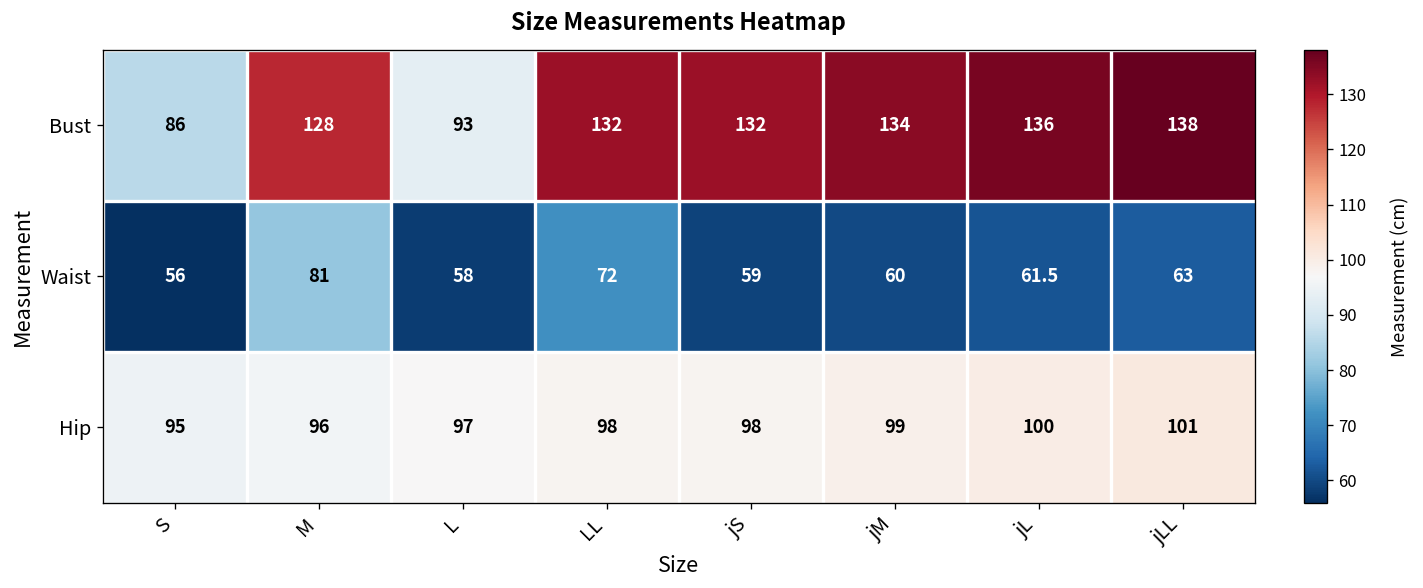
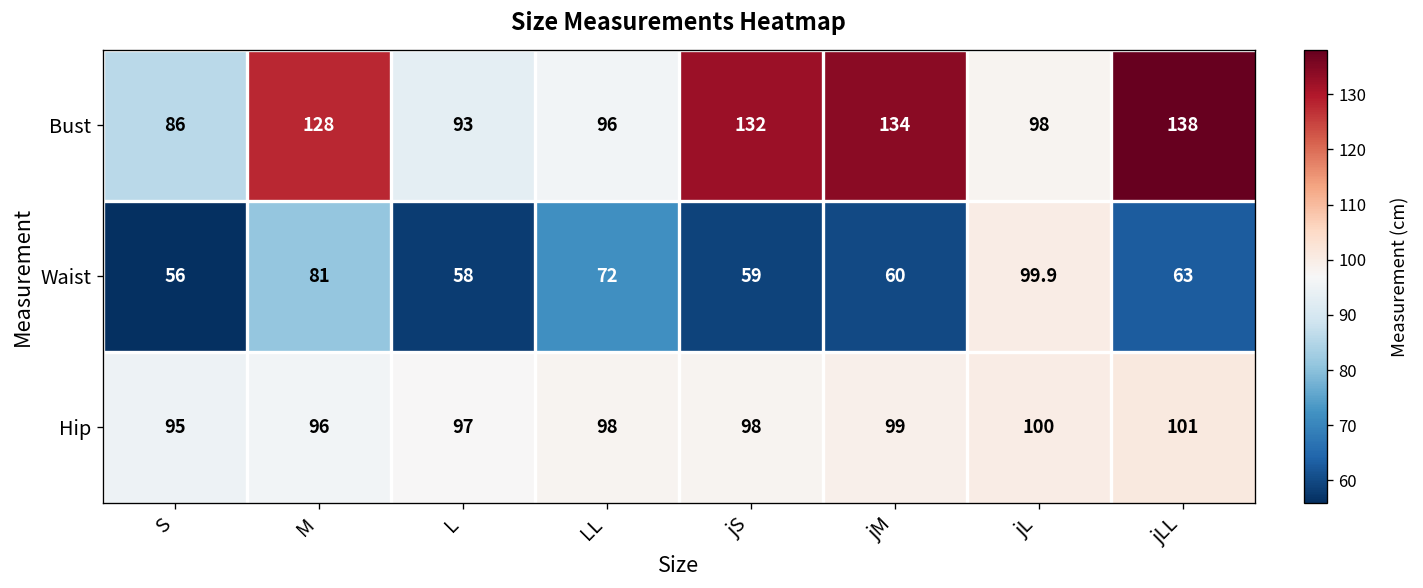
  {
    "Bust": {
      "S": 86,
      "M": 128,
      "L": 93,
-     "LL": 132,
+     "LL": 96,
      "jS": 132,
      "jM": 134,
-     "jL": 136,
+     "jL": 98,
      "jLL": 138
    },
    "Waist": {
      "S": 56,
      "M": 81,
      "L": 58,
      "LL": 72,
      "jS": 59,
      "jM": 60,
-     "jL": 61.5,
+     "jL": 99.9,
      "jLL": 63
    },
    "Hip": {
      "S": 95,
      "M": 96,
      "L": 97,
      "LL": 98,
      "jS": 98,
      "jM": 99,
      "jL": 100,
      "jLL": 101
    }
  }
